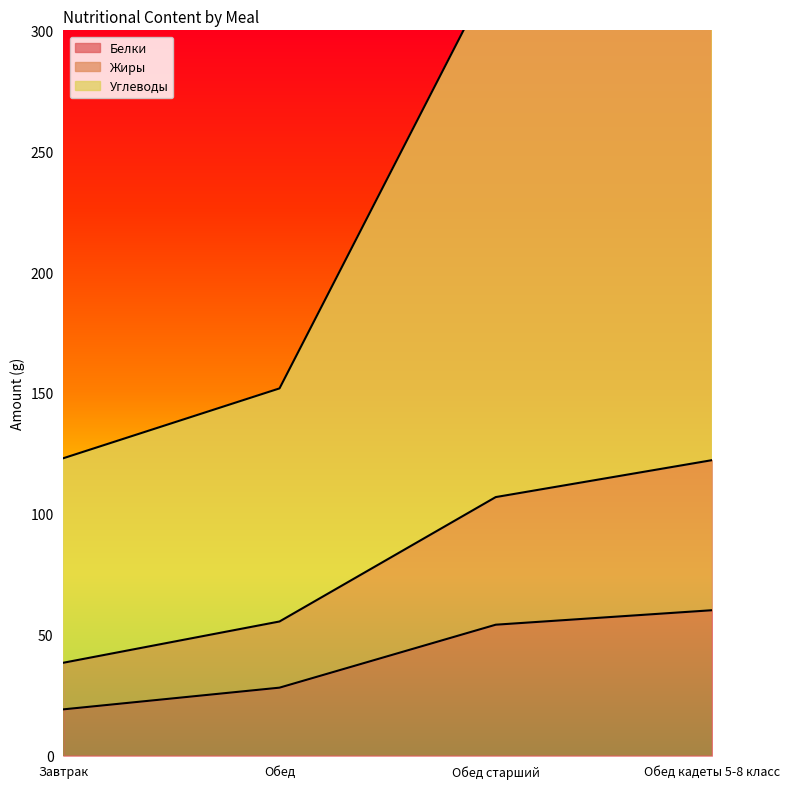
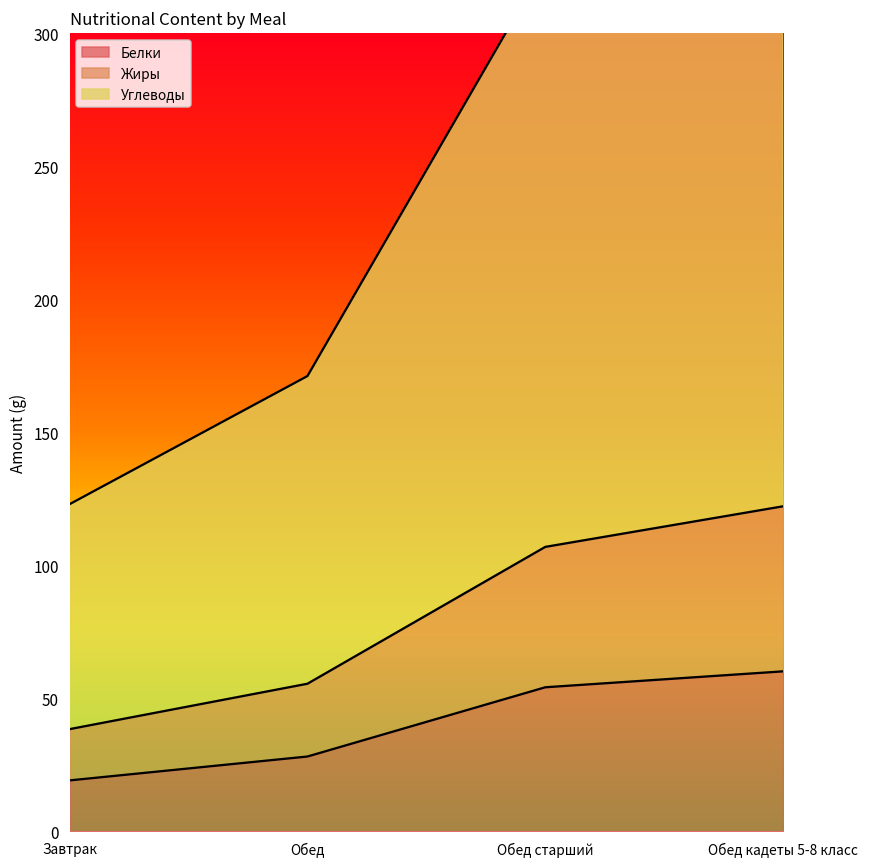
  {
    "Углеводы": {
      "Завтрак": 85,
-     "Обед": 96
+     "Обед": 116
    }
  }
